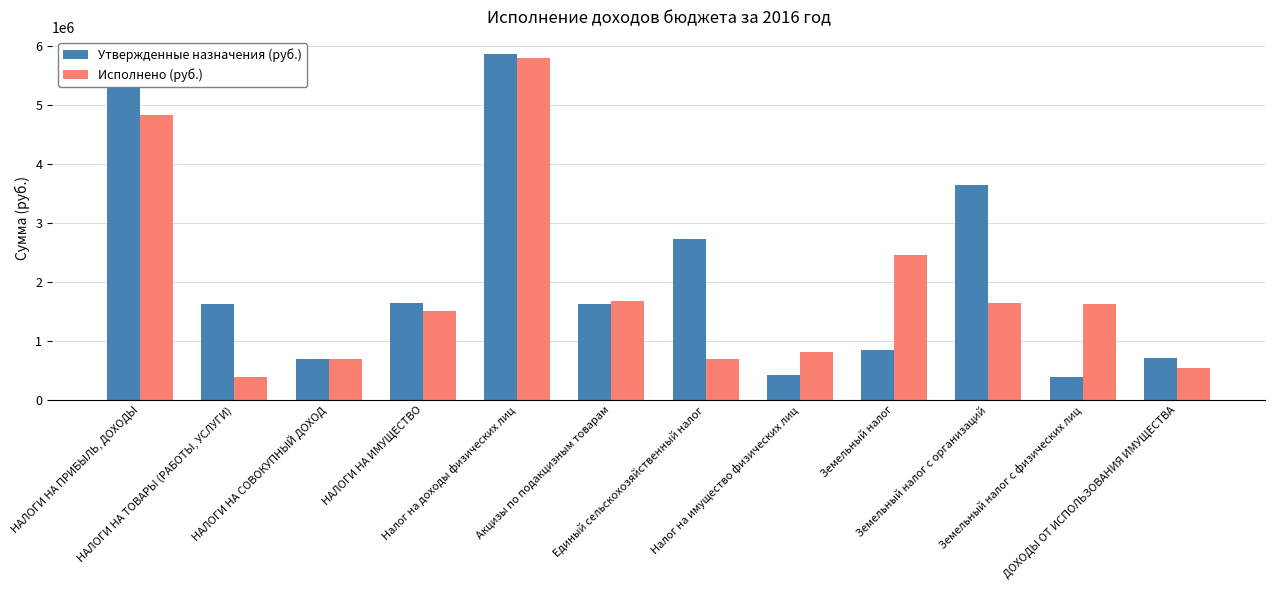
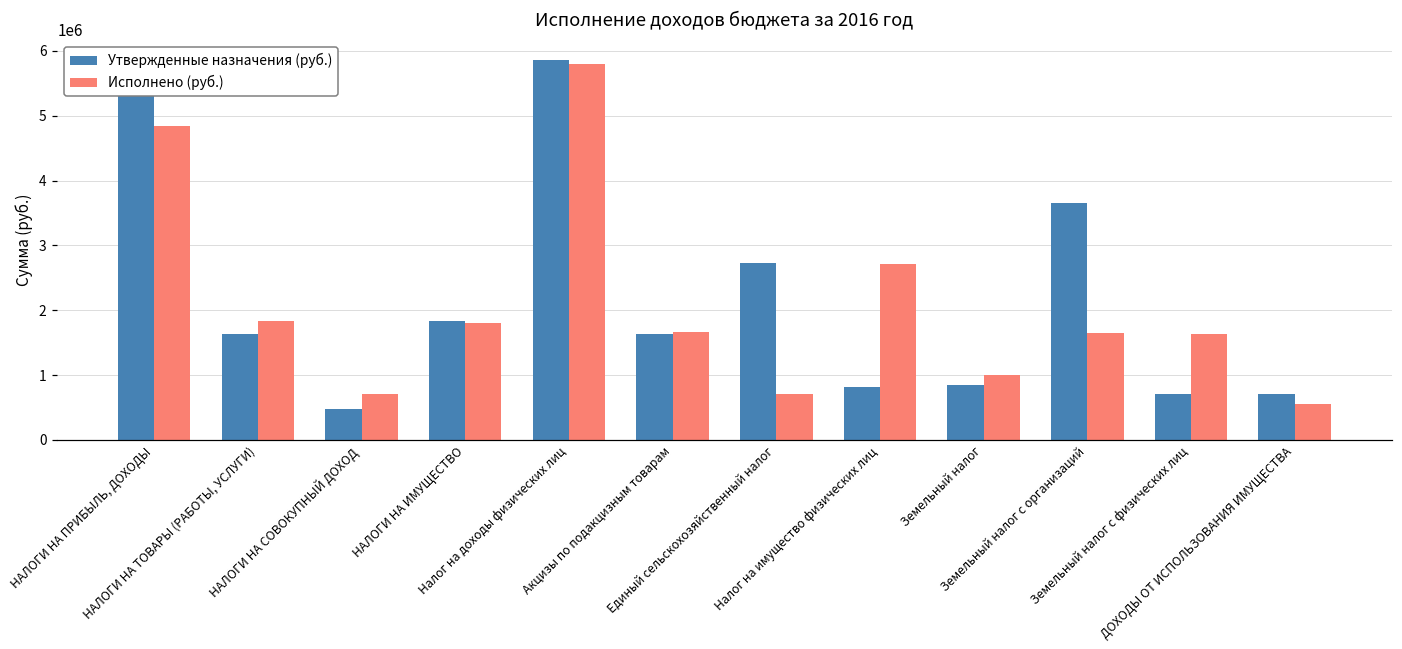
  {
    "Утвержденные назначения (руб.)": {
      "НАЛОГИ НА ТОВАРЫ (РАБОТЫ, УСЛУГИ)": 1600000,
-     "НАЛОГИ НА СОВОКУПНЫЙ ДОХОД": 700000,
-     "НАЛОГИ НА ИМУЩЕСТВО": 1700000,
+     "НАЛОГИ НА СОВОКУПНЫЙ ДОХОД": 500000,
+     "НАЛОГИ НА ИМУЩЕСТВО": 1800000,
      "Налог на доходы физических лиц": 5900000,
      "Акцизы по подакцизным товарам": 1600000,
      "Единый сельскохозяйственный налог": 2700000,
-     "Налог на имущество физических лиц": 400000,
+     "Налог на имущество физических лиц": 800000,
      "Земельный налог": 800000,
      "Земельный налог с организаций": 3600000,
-     "Земельный налог с физических лиц": 400000,
+     "Земельный налог с физических лиц": 700000,
      "ДОХОДЫ ОТ ИСПОЛЬЗОВАНИЯ ИМУЩЕСТВА": 700000
    },
    "Исполнено (руб.)": {
      "НАЛОГИ НА ПРИБЫЛЬ, ДОХОДЫ": 4800000,
-     "НАЛОГИ НА ТОВАРЫ (РАБОТЫ, УСЛУГИ)": 400000,
+     "НАЛОГИ НА ТОВАРЫ (РАБОТЫ, УСЛУГИ)": 1800000,
      "НАЛОГИ НА СОВОКУПНЫЙ ДОХОД": 700000,
-     "НАЛОГИ НА ИМУЩЕСТВО": 1500000,
+     "НАЛОГИ НА ИМУЩЕСТВО": 1800000,
      "Налог на доходы физических лиц": 5800000,
      "Акцизы по подакцизным товарам": 1700000,
      "Единый сельскохозяйственный налог": 700000,
-     "Налог на имущество физических лиц": 800000,
-     "Земельный налог": 2500000,
+     "Налог на имущество физических лиц": 2700000,
+     "Земельный налог": 1000000,
      "Земельный налог с организаций": 1700000,
      "Земельный налог с физических лиц": 1600000,
      "ДОХОДЫ ОТ ИСПОЛЬЗОВАНИЯ ИМУЩЕСТВА": 500000
    }
  }
